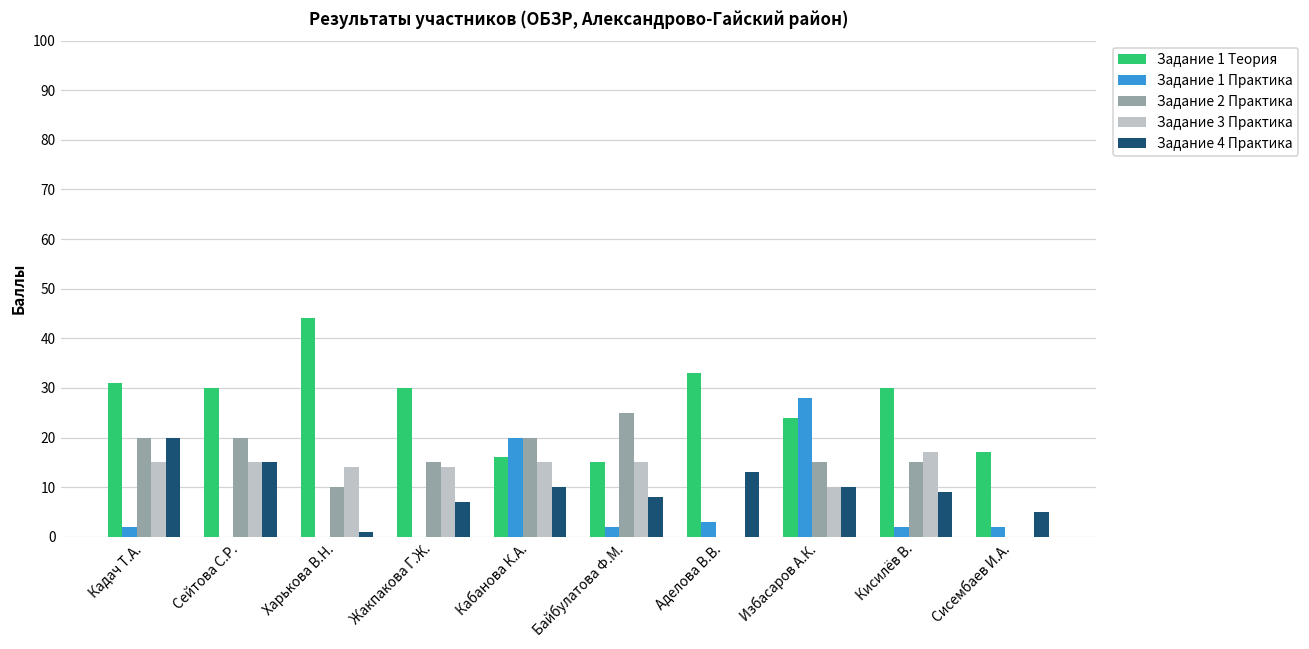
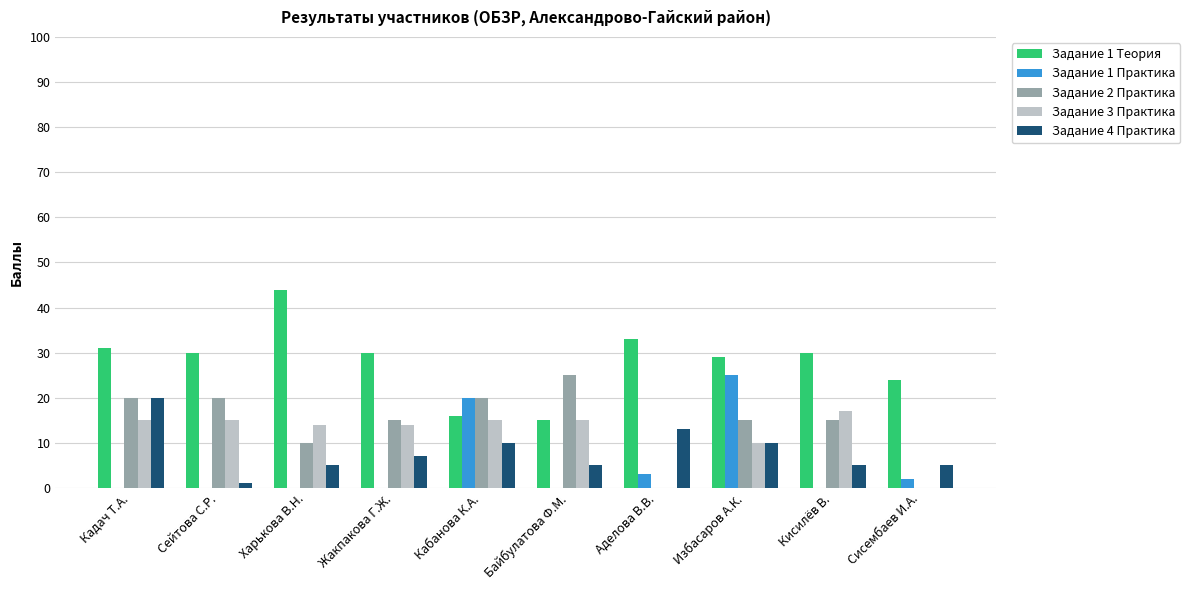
  {
    "Задание 1 Теория": {
      "Кадач Т.А.": 31,
      "Сейтова С.Р.": 30,
      "Харькова В.Н.": 44,
      "Жакпакова Г.Ж.": 30,
      "Кабанова К.А.": 16,
      "Байбулатова Ф.М.": 15,
      "Аделова В.В.": 33,
-     "Избасаров А.К.": 24,
+     "Избасаров А.К.": 29,
      "Кисилёв В.": 30,
-     "Сисембаев И.А.": 17
+     "Сисембаев И.А.": 24
    },
    "Задание 1 Практика": {
-     "Кадач Т.А.": 2,
+     "Кадач Т.А.": 0,
      "Сейтова С.Р.": 0,
      "Харькова В.Н.": 0,
      "Жакпакова Г.Ж.": 0,
      "Кабанова К.А.": 20,
-     "Байбулатова Ф.М.": 2,
+     "Байбулатова Ф.М.": 0,
      "Аделова В.В.": 3,
-     "Избасаров А.К.": 28,
-     "Кисилёв В.": 2,
+     "Избасаров А.К.": 25,
+     "Кисилёв В.": 0,
      "Сисембаев И.А.": 2
    },
    "Задание 4 Практика": {
      "Кадач Т.А.": 20,
-     "Сейтова С.Р.": 15,
-     "Харькова В.Н.": 1,
+     "Сейтова С.Р.": 1,
+     "Харькова В.Н.": 5,
      "Жакпакова Г.Ж.": 7,
      "Кабанова К.А.": 10,
-     "Байбулатова Ф.М.": 8,
+     "Байбулатова Ф.М.": 5,
      "Аделова В.В.": 13,
      "Избасаров А.К.": 10,
-     "Кисилёв В.": 9,
+     "Кисилёв В.": 5,
      "Сисембаев И.А.": 5
    }
  }
